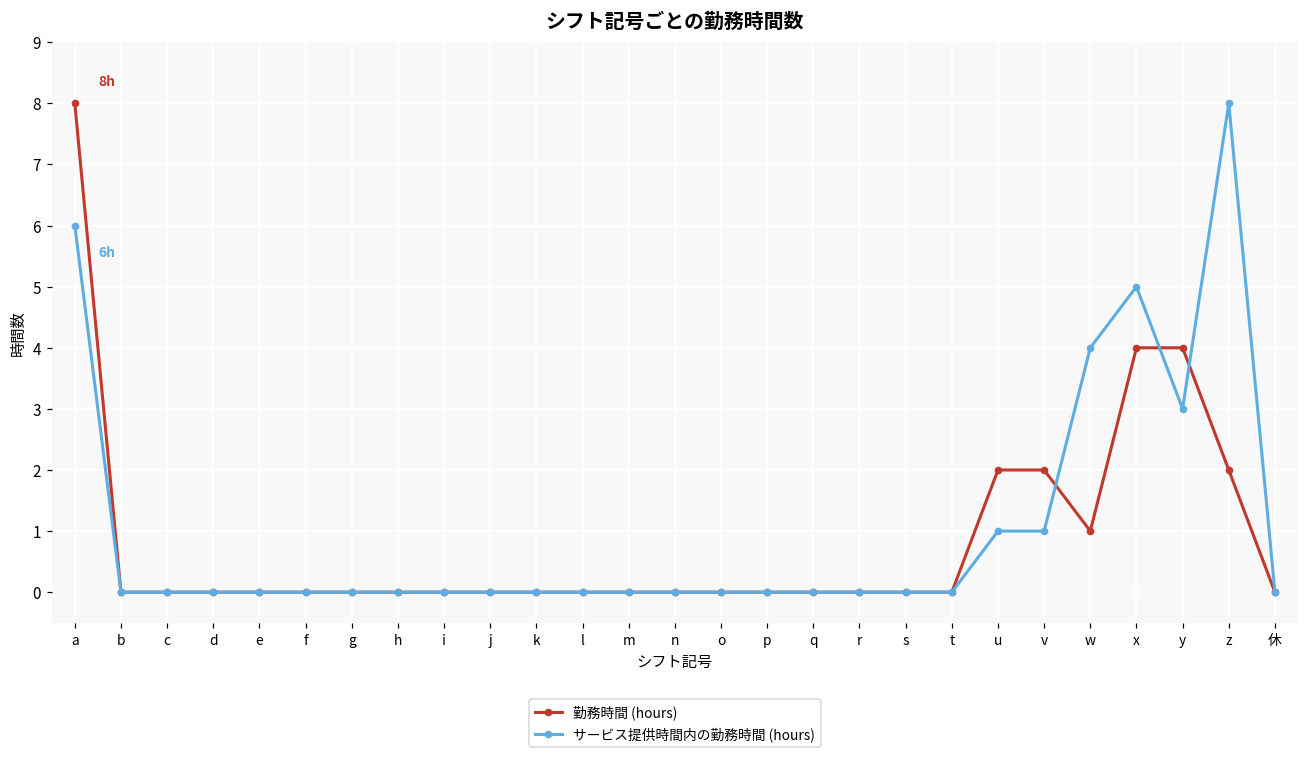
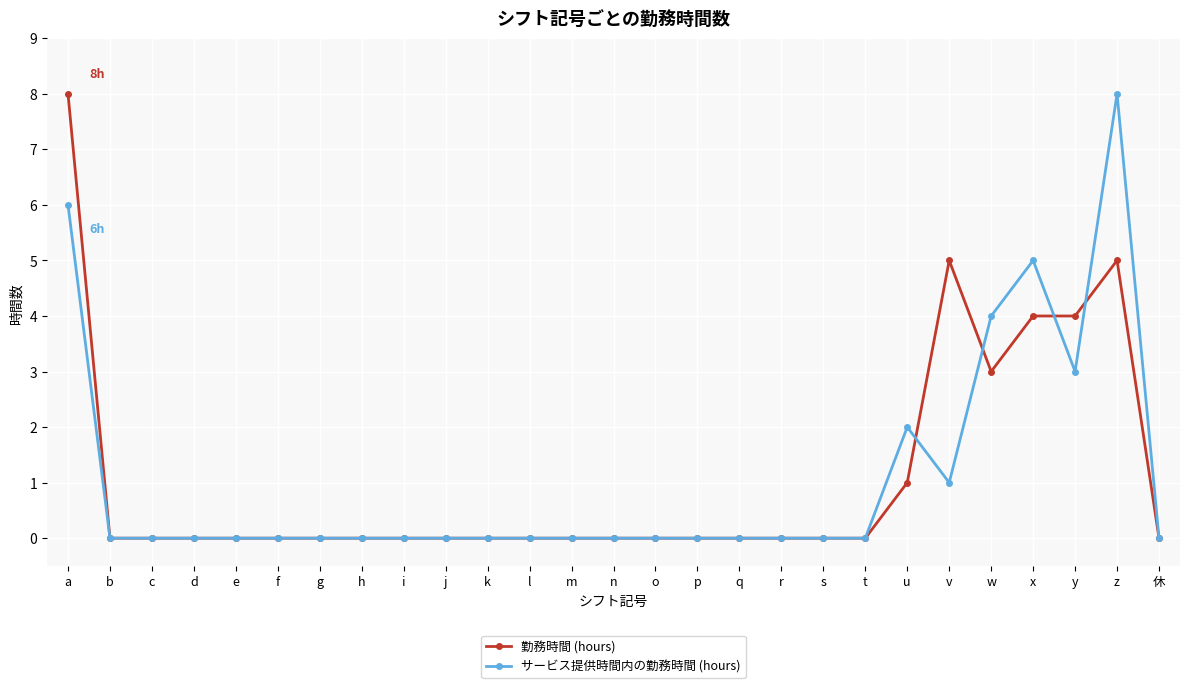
  {
    "勤務時間 (hours)": {
-     "u": 2,
-     "v": 2,
-     "w": 1,
+     "u": 1,
+     "v": 5,
+     "w": 3,
      "x": 4,
      "y": 4,
-     "z": 2
+     "z": 5
    },
    "サービス提供時間内の勤務時間 (hours)": {
-     "u": 1,
+     "u": 2,
      "v": 1,
      "w": 4,
      "x": 5,
      "y": 3,
      "z": 8
    }
  }
